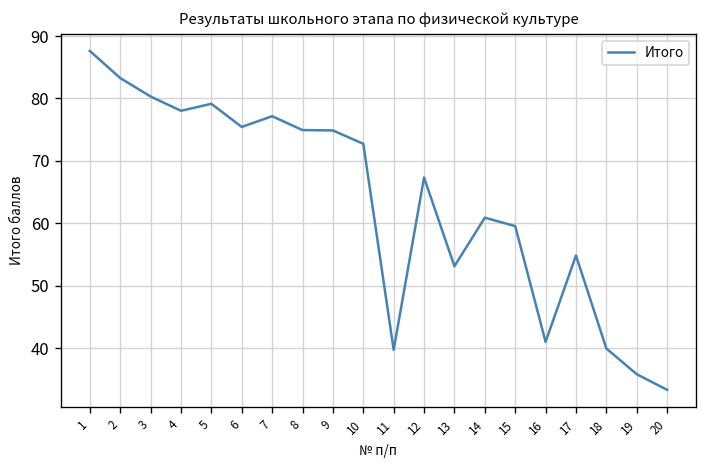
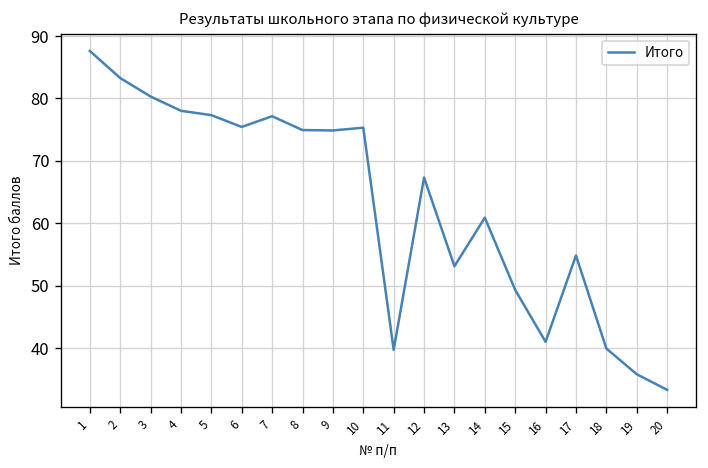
  {
    "1": 88,
    "2": 83,
    "3": 80,
    "4": 78,
-   "5": 79,
+   "5": 77,
    "6": 75,
    "7": 77,
    "8": 75,
    "9": 75,
-   "10": 73,
+   "10": 75,
    "11": 40,
    "12": 67,
    "13": 53,
    "14": 61,
-   "15": 60,
+   "15": 49,
    "16": 41,
    "17": 55,
    "18": 40,
    "19": 36,
    "20": 33
  }
